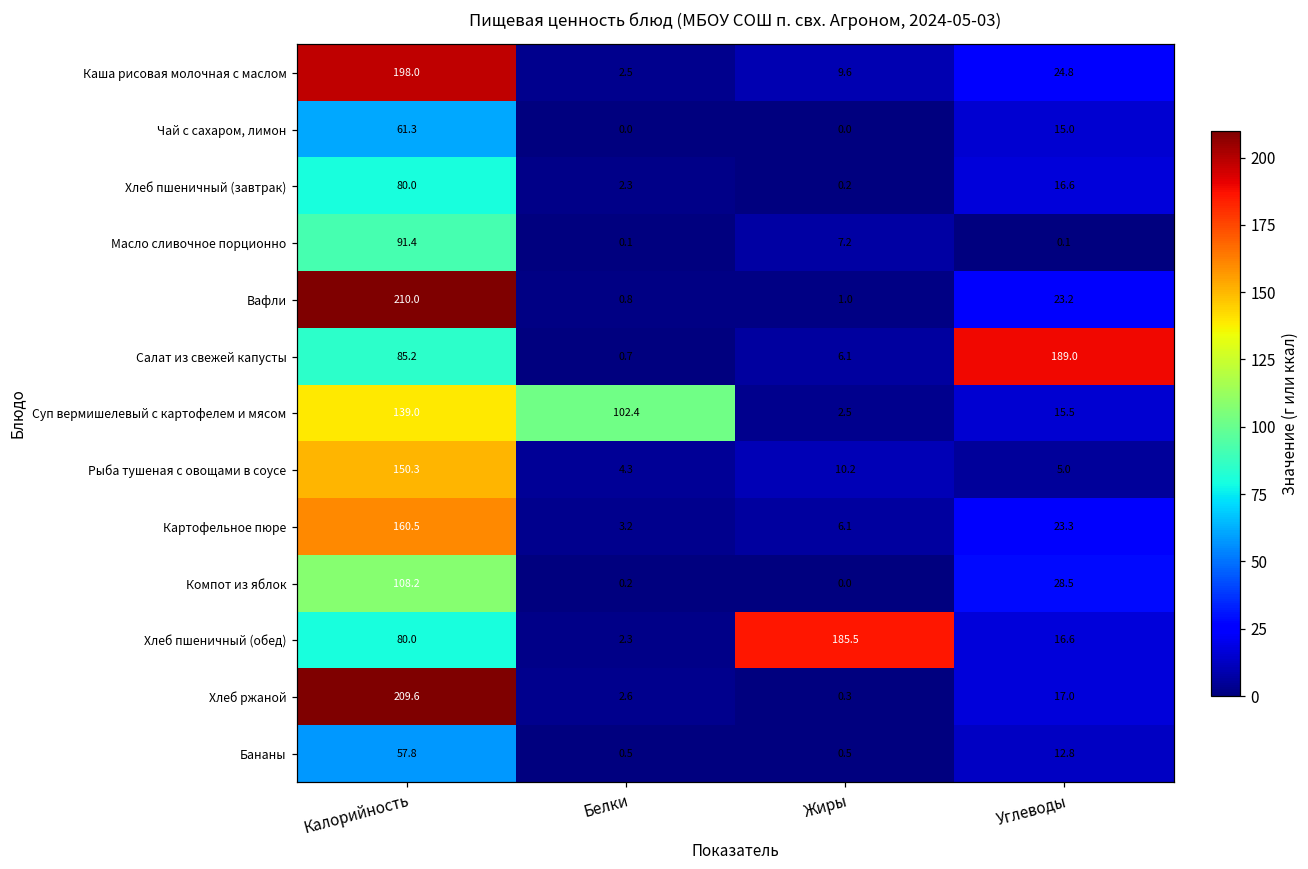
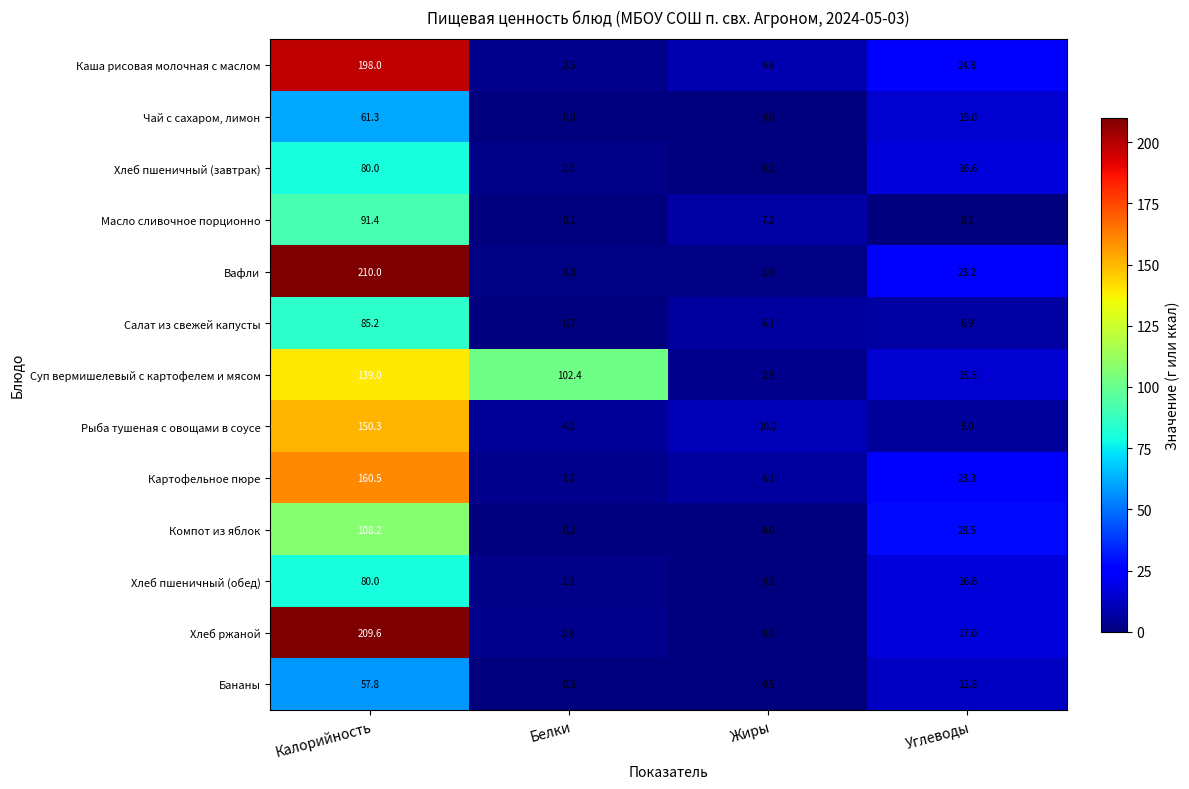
  {
    "Каша рисовая молочная с маслом": {
      "Калорийность": 198.0,
      "Белки": 2.5,
      "Жиры": 9.6,
      "Углеводы": 24.8
    },
    "Чай с сахаром, лимон": {
      "Калорийность": 61.3,
      "Белки": 0.0,
      "Жиры": 0.0,
      "Углеводы": 15.0
    },
    "Хлеб пшеничный (завтрак)": {
      "Калорийность": 80.0,
      "Белки": 2.3,
      "Жиры": 0.2,
      "Углеводы": 16.6
    },
    "Масло сливочное порционно": {
      "Калорийность": 91.4,
      "Белки": 0.1,
      "Жиры": 7.2,
      "Углеводы": 0.1
    },
    "Вафли": {
      "Калорийность": 210.0,
      "Белки": 0.8,
      "Жиры": 1.0,
      "Углеводы": 23.2
    },
    "Салат из свежей капусты": {
      "Калорийность": 85.2,
      "Белки": 0.7,
      "Жиры": 6.1,
-     "Углеводы": 189.0
+     "Углеводы": 6.9
    },
    "Суп вермишелевый с картофелем и мясом": {
      "Калорийность": 139.0,
      "Белки": 102.4,
      "Жиры": 2.5,
      "Углеводы": 15.5
    },
    "Рыба тушеная с овощами в соусе": {
      "Калорийность": 150.3,
      "Белки": 4.3,
      "Жиры": 10.2,
      "Углеводы": 5.0
    },
    "Картофельное пюре": {
      "Калорийность": 160.5,
      "Белки": 3.2,
      "Жиры": 6.1,
      "Углеводы": 23.3
    },
    "Компот из яблок": {
      "Калорийность": 108.2,
      "Белки": 0.2,
      "Жиры": 0.0,
      "Углеводы": 28.5
    },
    "Хлеб пшеничный (обед)": {
      "Калорийность": 80.0,
      "Белки": 2.3,
-     "Жиры": 185.5,
+     "Жиры": 0.2,
      "Углеводы": 16.6
    },
    "Хлеб ржаной": {
      "Калорийность": 209.6,
      "Белки": 2.6,
      "Жиры": 0.3,
      "Углеводы": 17.0
    },
    "Бананы": {
      "Калорийность": 57.8,
      "Белки": 0.5,
      "Жиры": 0.5,
      "Углеводы": 12.8
    }
  }
